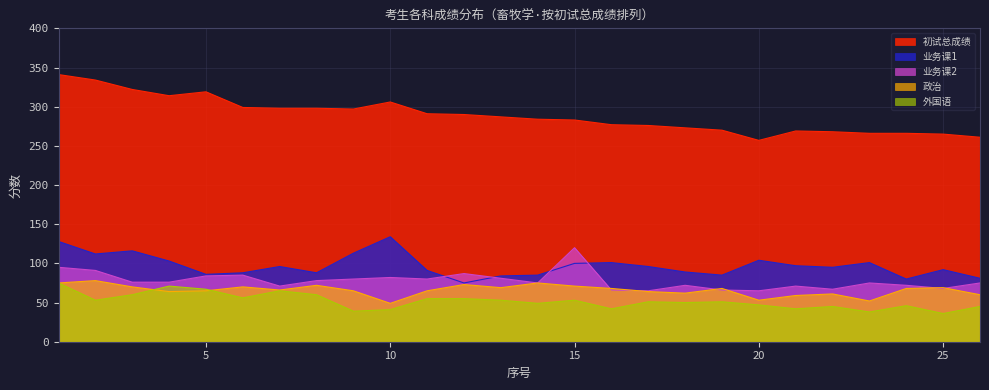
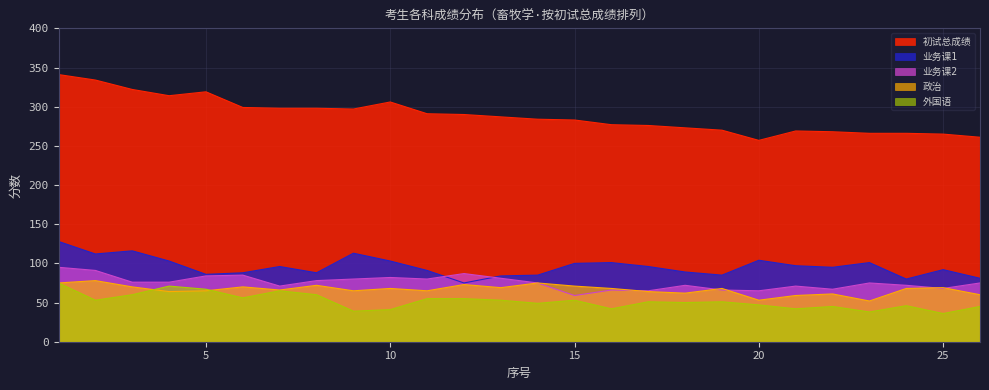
  {
    "初试总成绩": {
      "5": 320,
      "10": 310,
      "15": 280,
      "20": 260,
      "25": 270
    },
    "业务课1": {
-     "10": 130,
+     "10": 100,
      "15": 100,
      "20": 100,
      "25": 90
    },
    "业务课2": {
      "10": 80,
-     "15": 120,
+     "15": 60,
      "20": 70
    },
    "政治": {
-     "10": 50,
+     "10": 70,
      "15": 70,
      "20": 50
    },
    "外国语": {
      "10": 40,
      "15": 50,
      "20": 50,
      "25": 40
    }
  }
